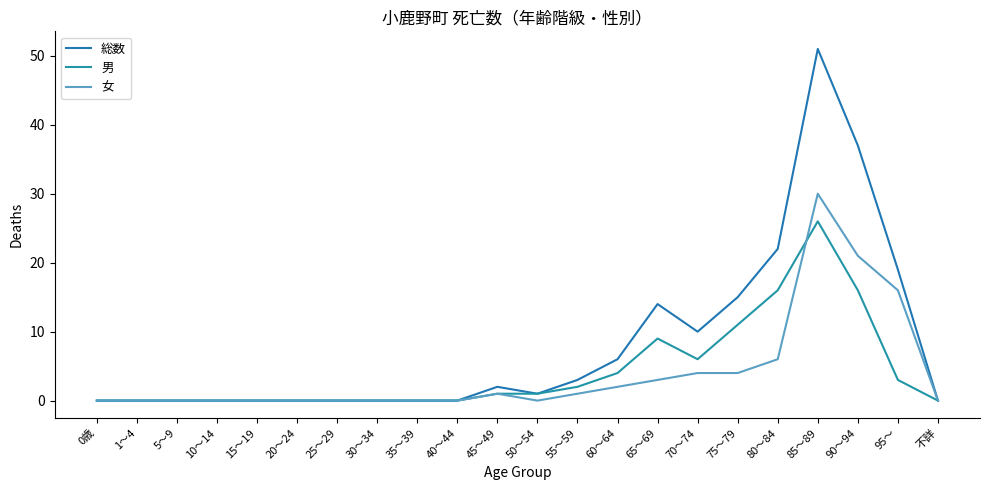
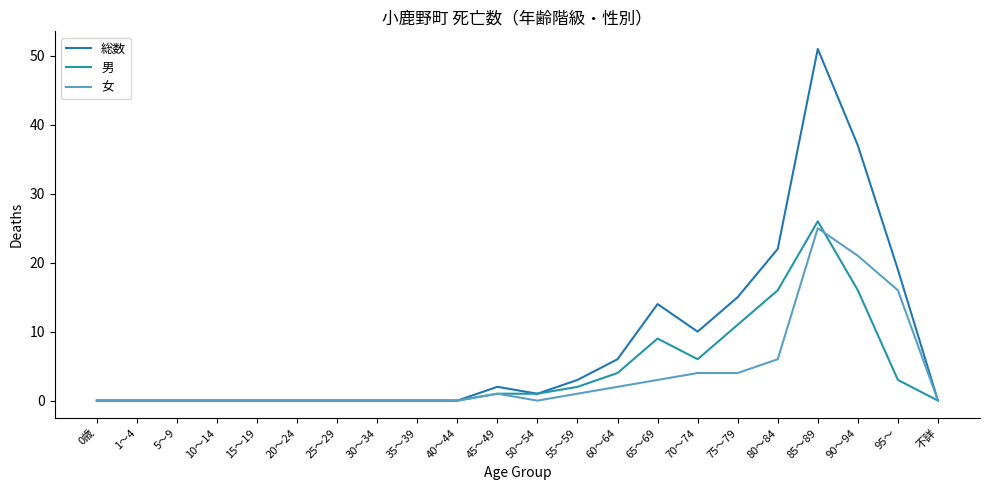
  {
    "女": {
      "50～54": 0,
      "55～59": 1,
      "60～64": 2,
      "65～69": 3,
      "70～74": 4,
      "75～79": 4,
      "80～84": 6,
-     "85～89": 30,
+     "85～89": 25,
      "90～94": 21,
      "95～": 16
    }
  }
